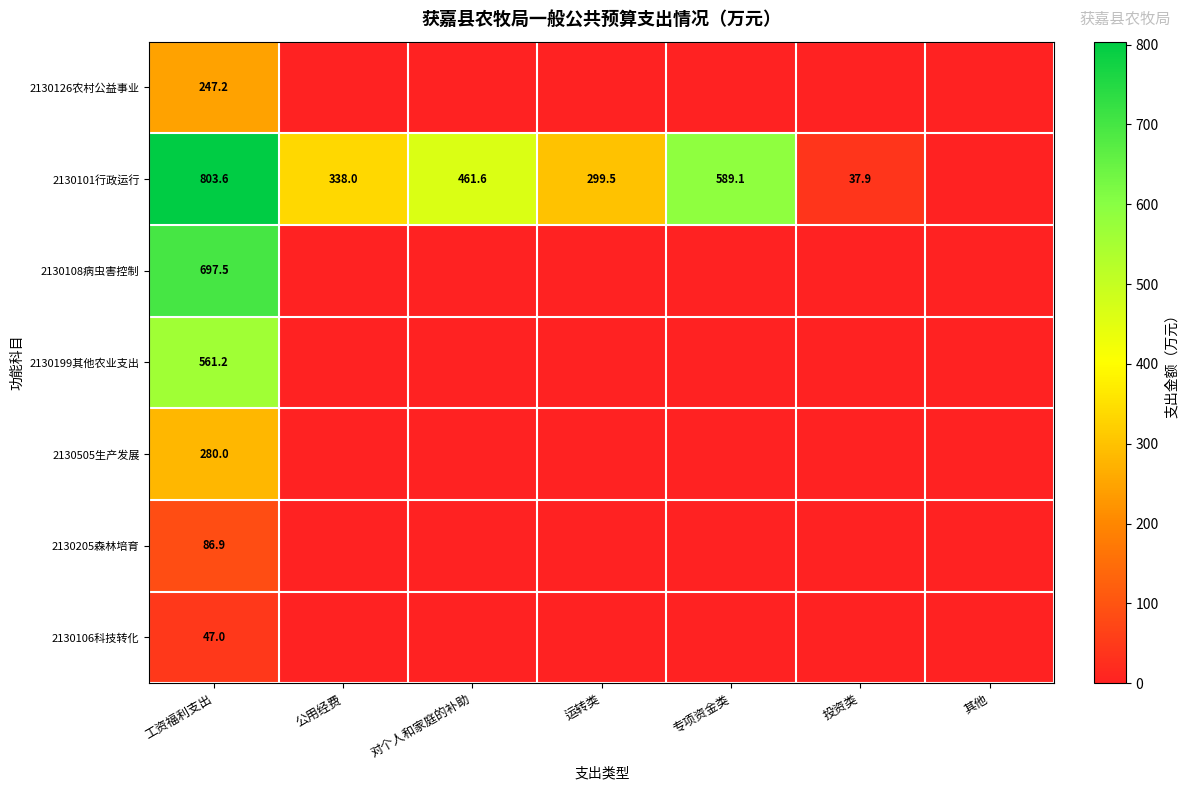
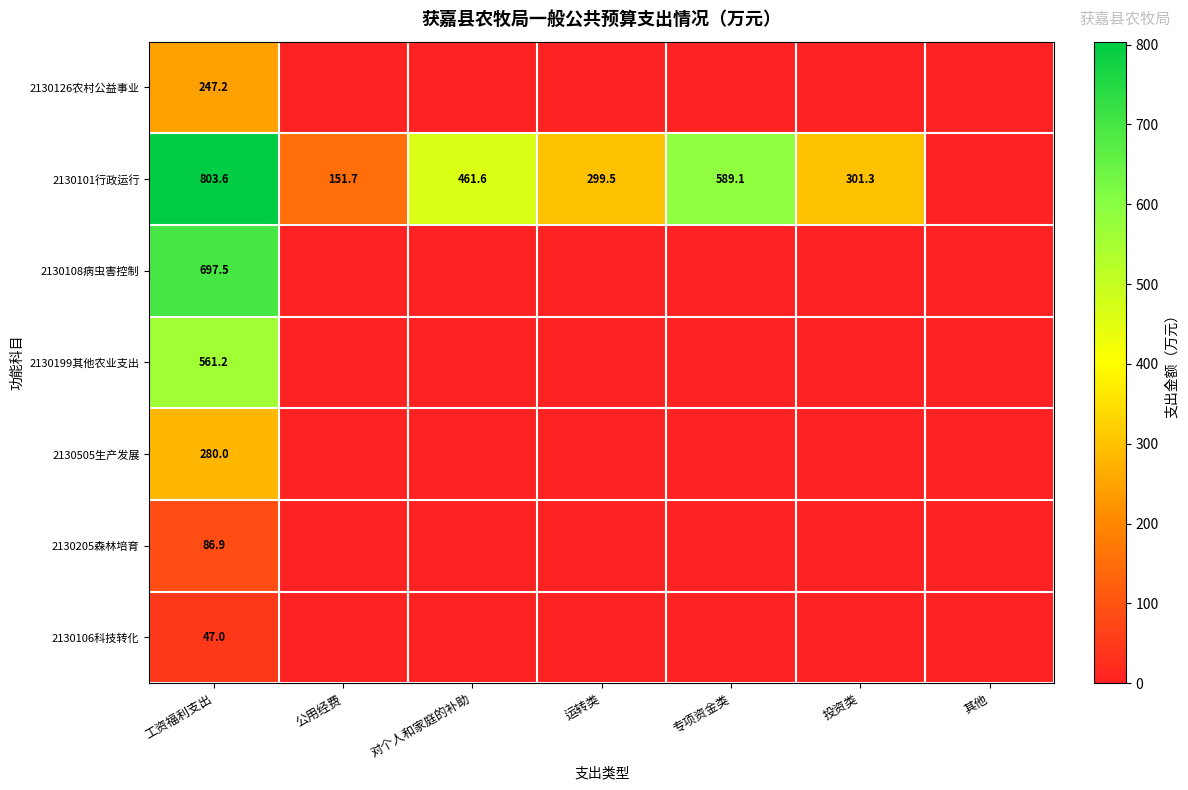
  {
    "2130126农村公益事业": {
      "工资福利支出": 247.2
    },
    "2130101行政运行": {
      "工资福利支出": 803.6,
-     "公用经费": 338.0,
+     "公用经费": 151.7,
      "对个人和家庭的补助": 461.6,
      "运转类": 299.5,
      "专项资金类": 589.1,
-     "投资类": 37.9
+     "投资类": 301.3
    },
    "2130108病虫害控制": {
      "工资福利支出": 697.5
    },
    "2130199其他农业支出": {
      "工资福利支出": 561.2
    },
    "2130505生产发展": {
      "工资福利支出": 280.0
    },
    "2130205森林培育": {
      "工资福利支出": 86.9
    },
    "2130106科技转化": {
      "工资福利支出": 47.0
    }
  }
